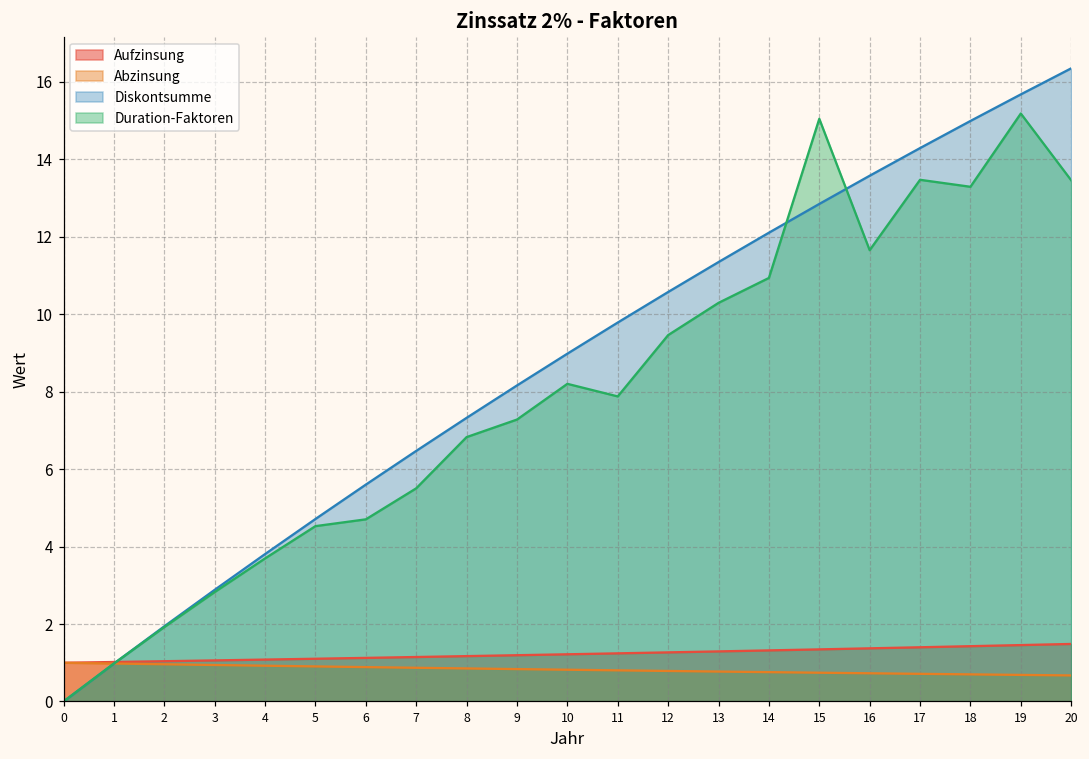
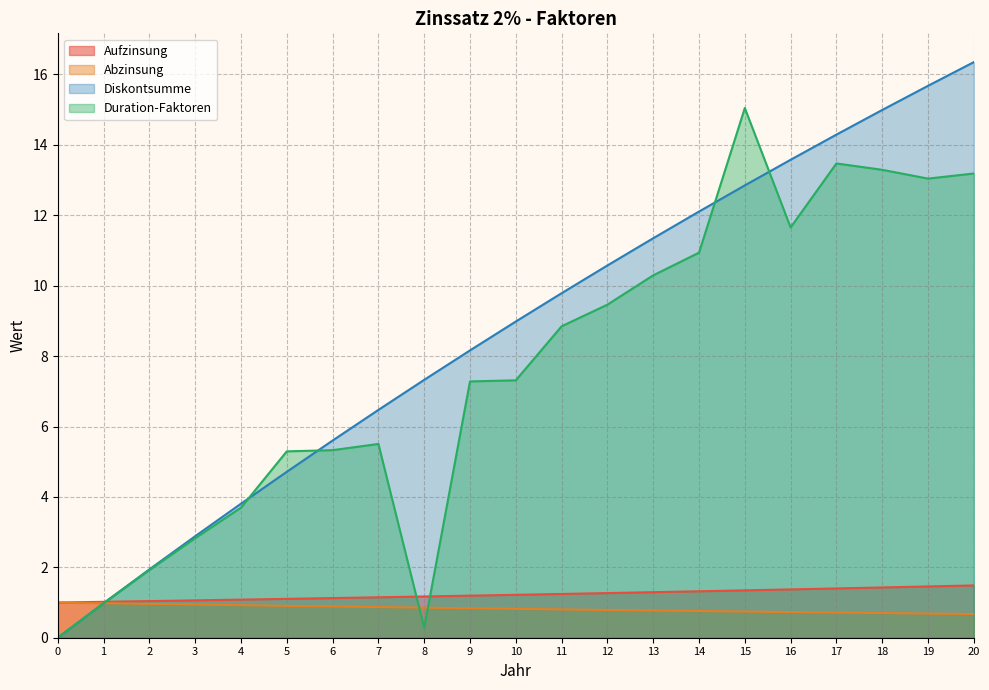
  {
    "Diskontsumme": {
      "4": 3.8,
      "5": 4.7,
      "6": 5.6,
      "7": 6.5,
      "8": 7.3,
      "9": 8.2,
      "10": 9.0,
      "11": 9.8,
      "12": 10.6,
      "13": 11.3,
      "14": 12.1,
      "15": 12.8,
      "16": 13.6,
      "17": 14.3,
      "18": 15.0,
      "19": 15.7,
      "20": 16.4
    },
    "Duration-Faktoren": {
      "4": 3.7,
-     "5": 4.5,
-     "6": 4.7,
+     "5": 5.3,
+     "6": 5.3,
      "7": 5.5,
-     "8": 6.8,
+     "8": 0.3,
      "9": 7.3,
-     "10": 8.2,
-     "11": 7.9,
+     "10": 7.3,
+     "11": 8.8,
      "12": 9.5,
      "13": 10.3,
      "14": 10.9,
      "15": 15.0,
      "16": 11.7,
      "17": 13.5,
      "18": 13.3,
-     "19": 15.2,
-     "20": 13.5
+     "19": 13.0,
+     "20": 13.2
    }
  }
